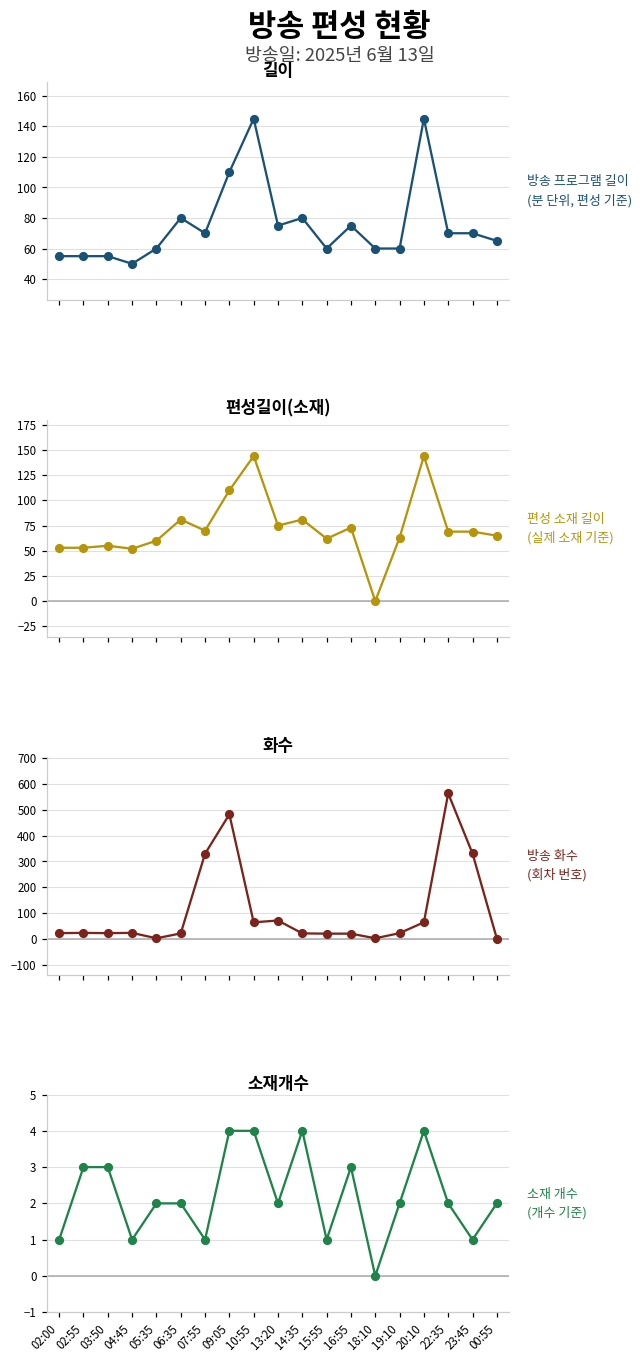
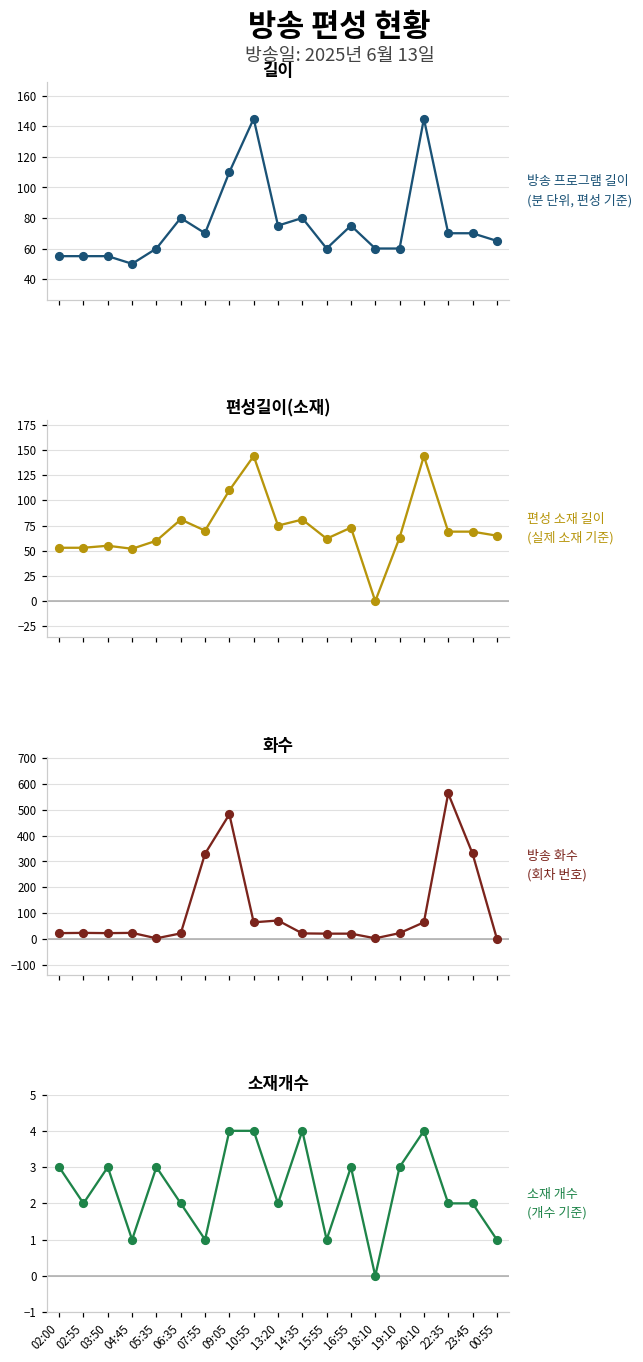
  {
    "소재개수": {
-     "02:00": 1,
-     "02:55": 3,
+     "02:00": 3,
+     "02:55": 2,
      "03:50": 3,
      "04:45": 1,
-     "05:35": 2,
+     "05:35": 3,
      "06:35": 2,
      "07:55": 1,
      "09:05": 4,
      "10:55": 4,
      "13:20": 2,
      "14:35": 4,
      "15:55": 1,
      "16:55": 3,
      "18:10": 0,
-     "19:10": 2,
+     "19:10": 3,
      "20:10": 4,
      "22:35": 2,
-     "23:45": 1,
-     "00:55": 2
+     "23:45": 2,
+     "00:55": 1
    }
  }
